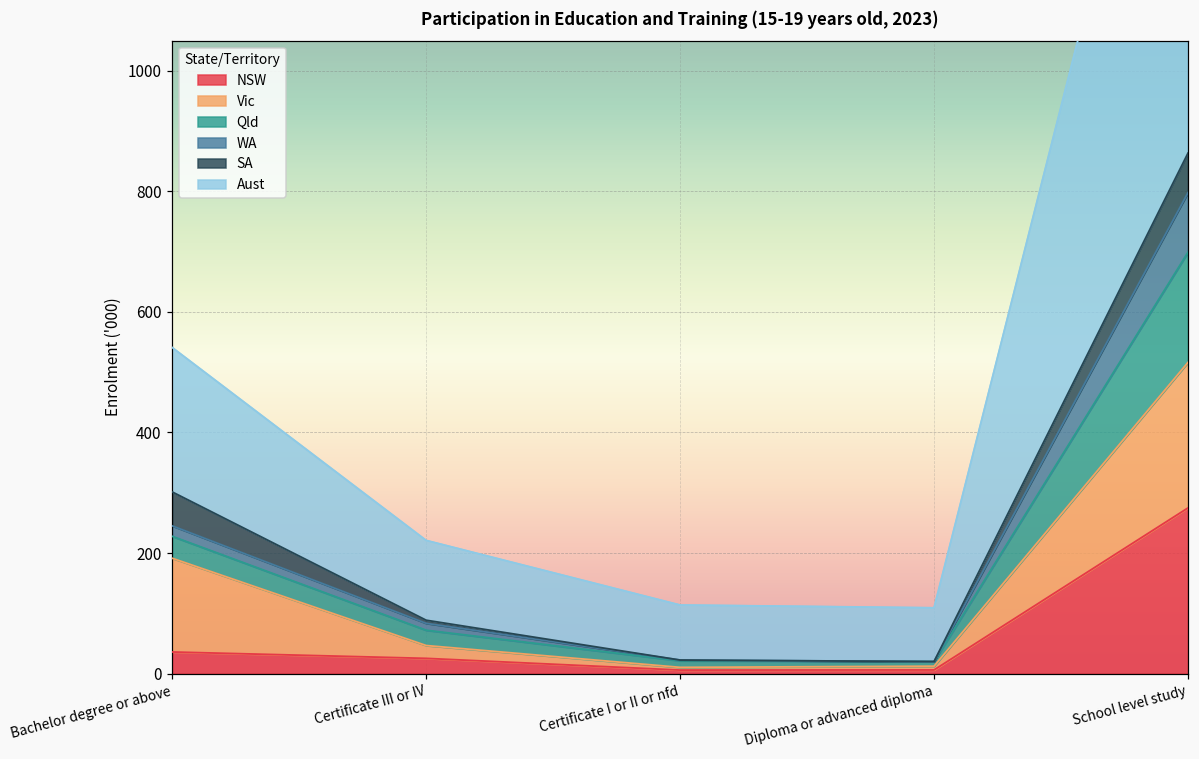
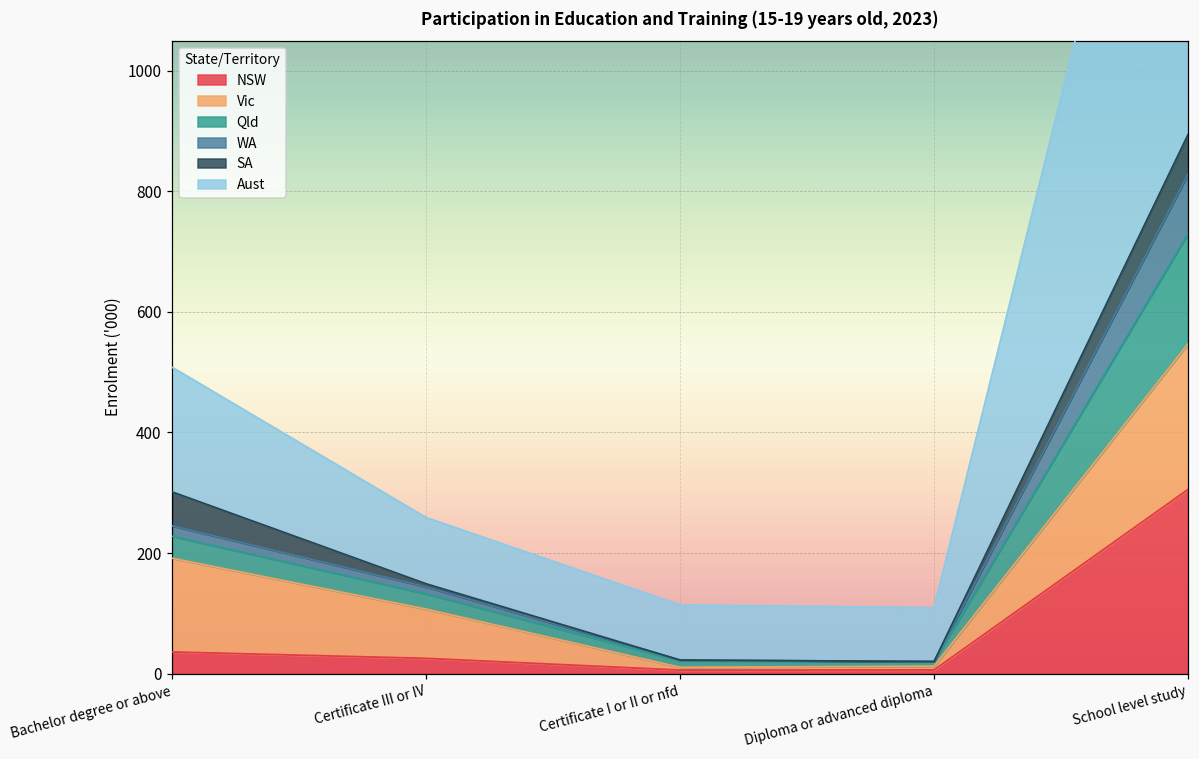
  {
    "NSW": {
      "Bachelor degree or above": 40,
      "Certificate III or IV": 30,
      "Diploma or advanced diploma": 10,
-     "School level study": 270
+     "School level study": 310
    },
    "Vic": {
      "Bachelor degree or above": 160,
-     "Certificate III or IV": 20,
+     "Certificate III or IV": 80,
      "Diploma or advanced diploma": 10,
      "School level study": 240
    },
    "SA": {
      "Bachelor degree or above": 60,
      "Certificate III or IV": 10,
      "School level study": 70
    },
    "Aust": {
-     "Bachelor degree or above": 240,
-     "Certificate III or IV": 130,
+     "Bachelor degree or above": 210,
+     "Certificate III or IV": 110,
      "Certificate I or II or nfd": 90,
      "Diploma or advanced diploma": 90
    }
  }
